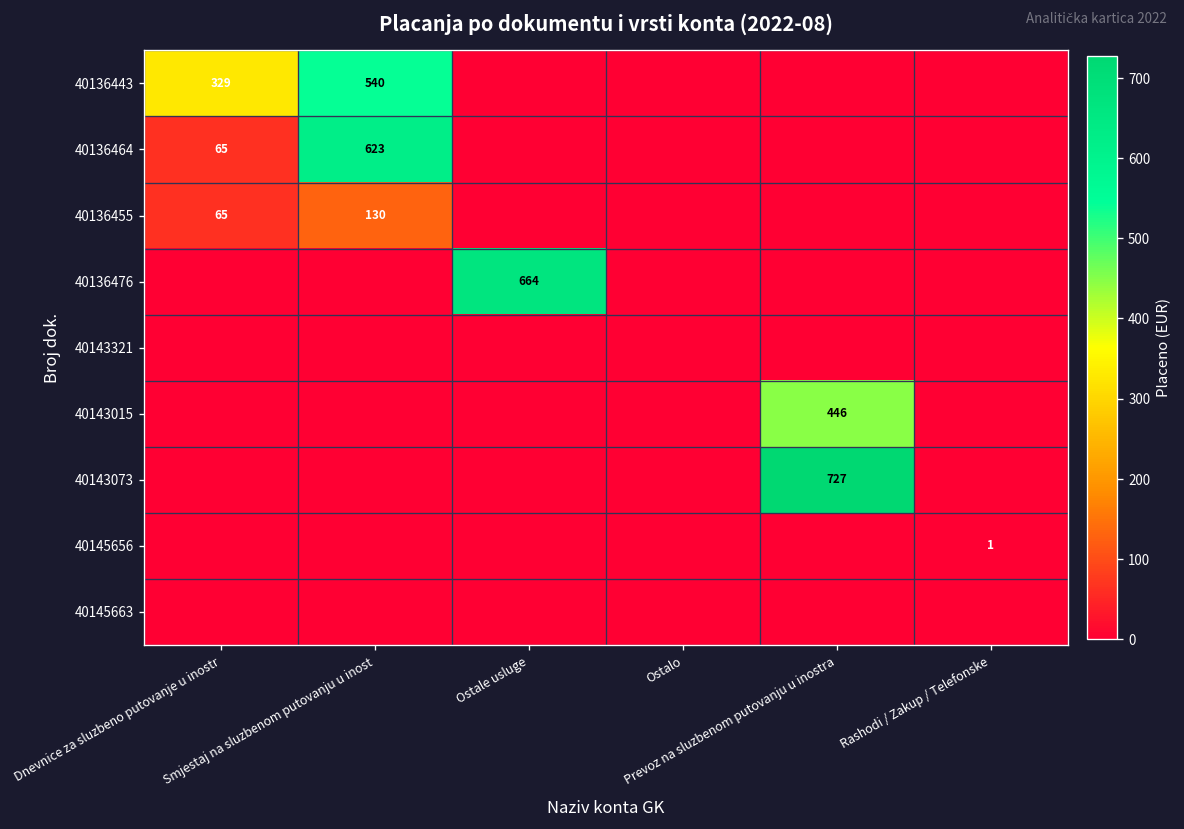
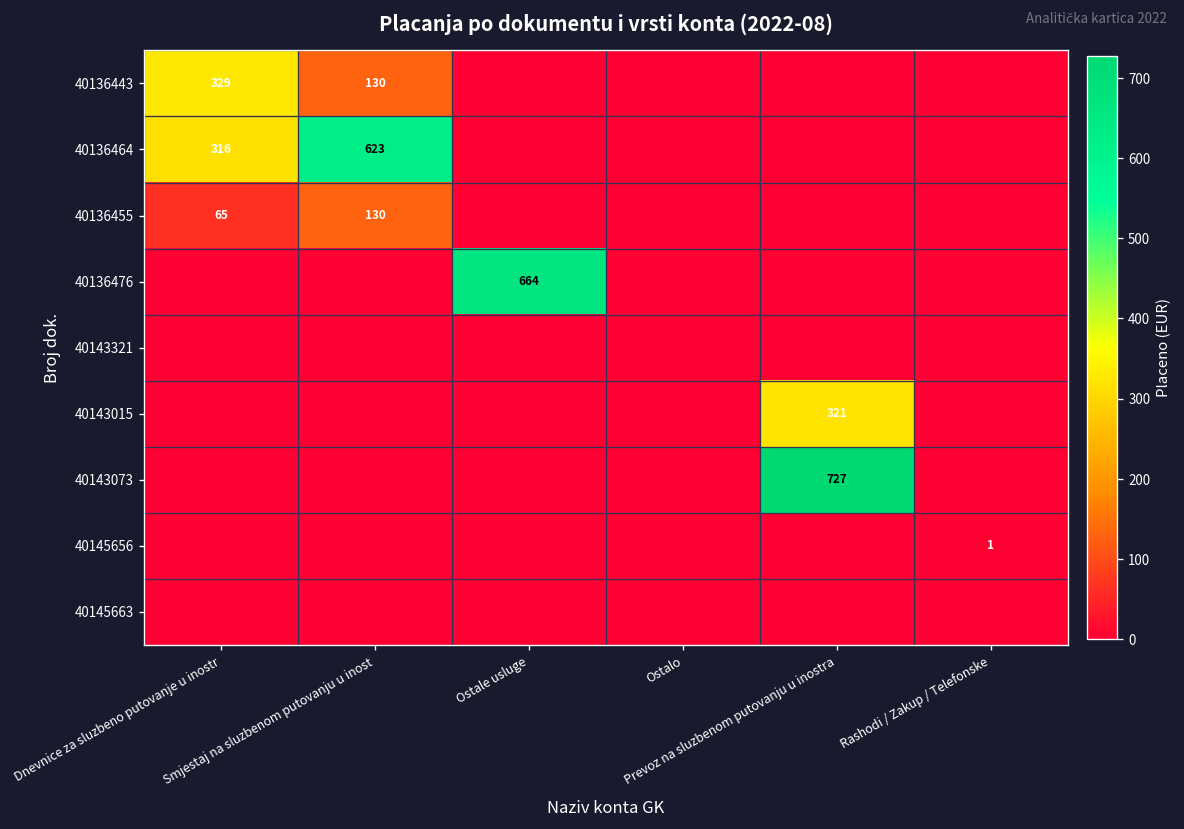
  {
    "40136443": {
      "Dnevnice za sluzbeno putovanje u inostr": 329,
-     "Smjestaj na sluzbenom putovanju u inost": 540
+     "Smjestaj na sluzbenom putovanju u inost": 130
    },
    "40136464": {
-     "Dnevnice za sluzbeno putovanje u inostr": 65,
+     "Dnevnice za sluzbeno putovanje u inostr": 316,
      "Smjestaj na sluzbenom putovanju u inost": 623
    },
    "40136455": {
      "Dnevnice za sluzbeno putovanje u inostr": 65,
      "Smjestaj na sluzbenom putovanju u inost": 130
    },
    "40136476": {
      "Ostale usluge": 664
    },
    "40143015": {
-     "Prevoz na sluzbenom putovanju u inostra": 446
+     "Prevoz na sluzbenom putovanju u inostra": 321
    },
    "40143073": {
      "Prevoz na sluzbenom putovanju u inostra": 727
    },
    "40145656": {
      "Rashodi / Zakup / Telefonske": 1
    }
  }
